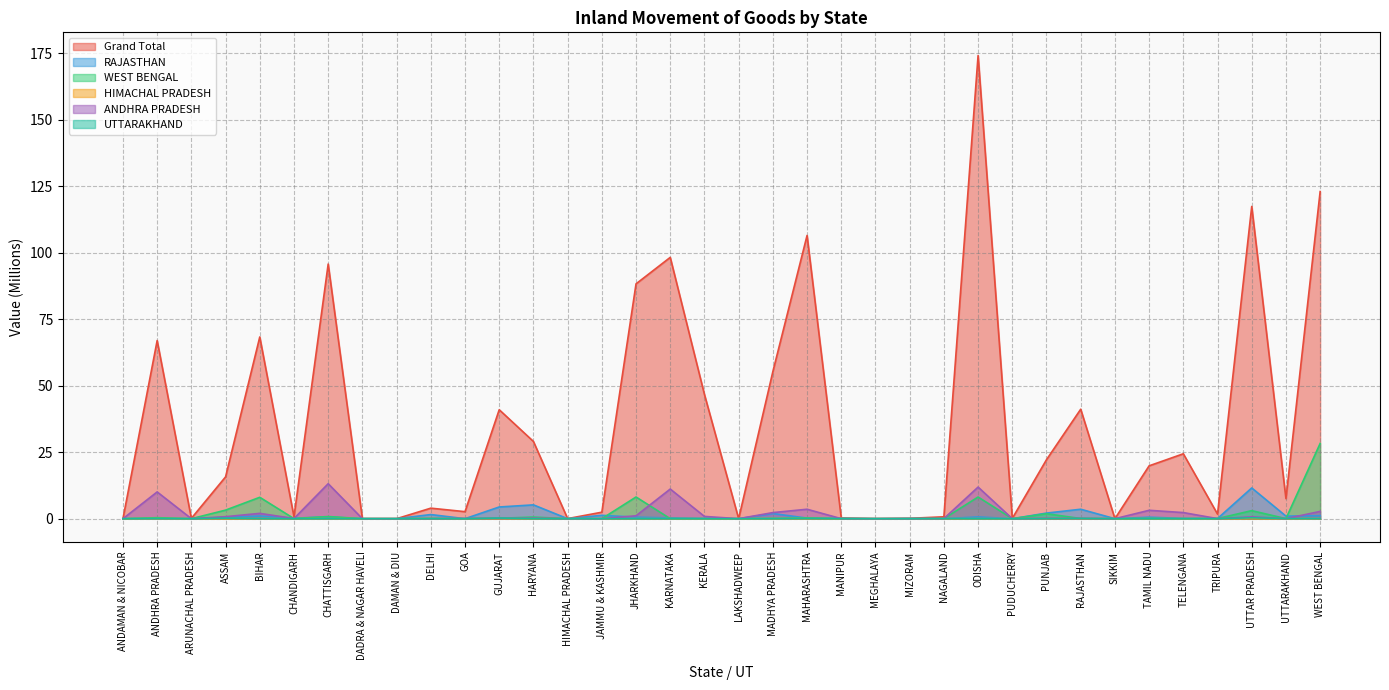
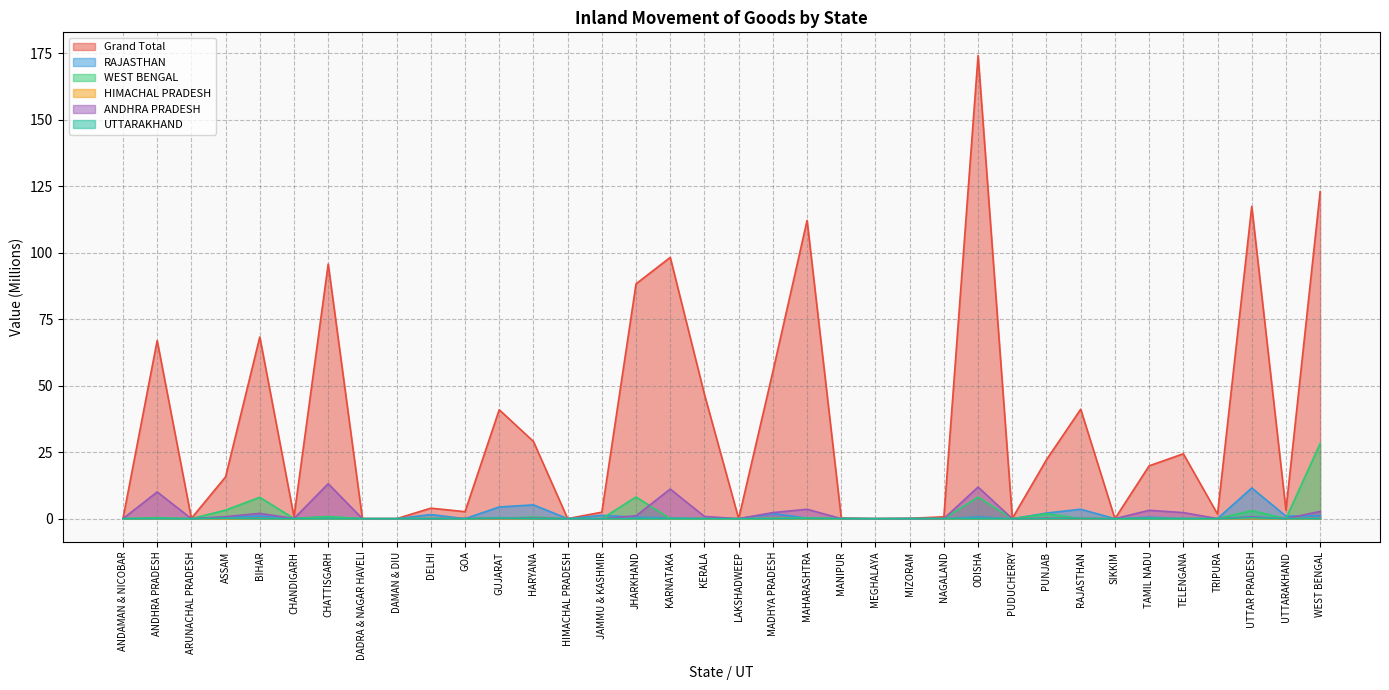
  {
    "Grand Total": {
      "ANDHRA PRADESH": 67,
      "ASSAM": 16,
      "BIHAR": 68,
      "CHATTISGARH": 96,
      "DELHI": 4,
      "GOA": 3,
      "GUJARAT": 41,
      "HARYANA": 29,
      "JAMMU & KASHMIR": 2,
      "JHARKHAND": 88,
      "KARNATAKA": 98,
      "KERALA": 47,
      "MADHYA PRADESH": 55,
-     "MAHARASHTRA": 106,
+     "MAHARASHTRA": 112,
      "ODISHA": 174,
      "PUNJAB": 22,
      "RAJASTHAN": 41,
      "TAMIL NADU": 20,
      "TELENGANA": 24,
      "TRIPURA": 2,
      "UTTAR PRADESH": 117,
-     "UTTARAKHAND": 8,
+     "UTTARAKHAND": 3,
      "WEST BENGAL": 123
    },
    "ANDHRA PRADESH": {
      "ANDHRA PRADESH": 10,
      "BIHAR": 2,
      "CHATTISGARH": 13,
      "KARNATAKA": 11,
      "MAHARASHTRA": 4,
      "ODISHA": 12,
      "TAMIL NADU": 3,
      "TELENGANA": 2,
      "WEST BENGAL": 3
    }
  }
